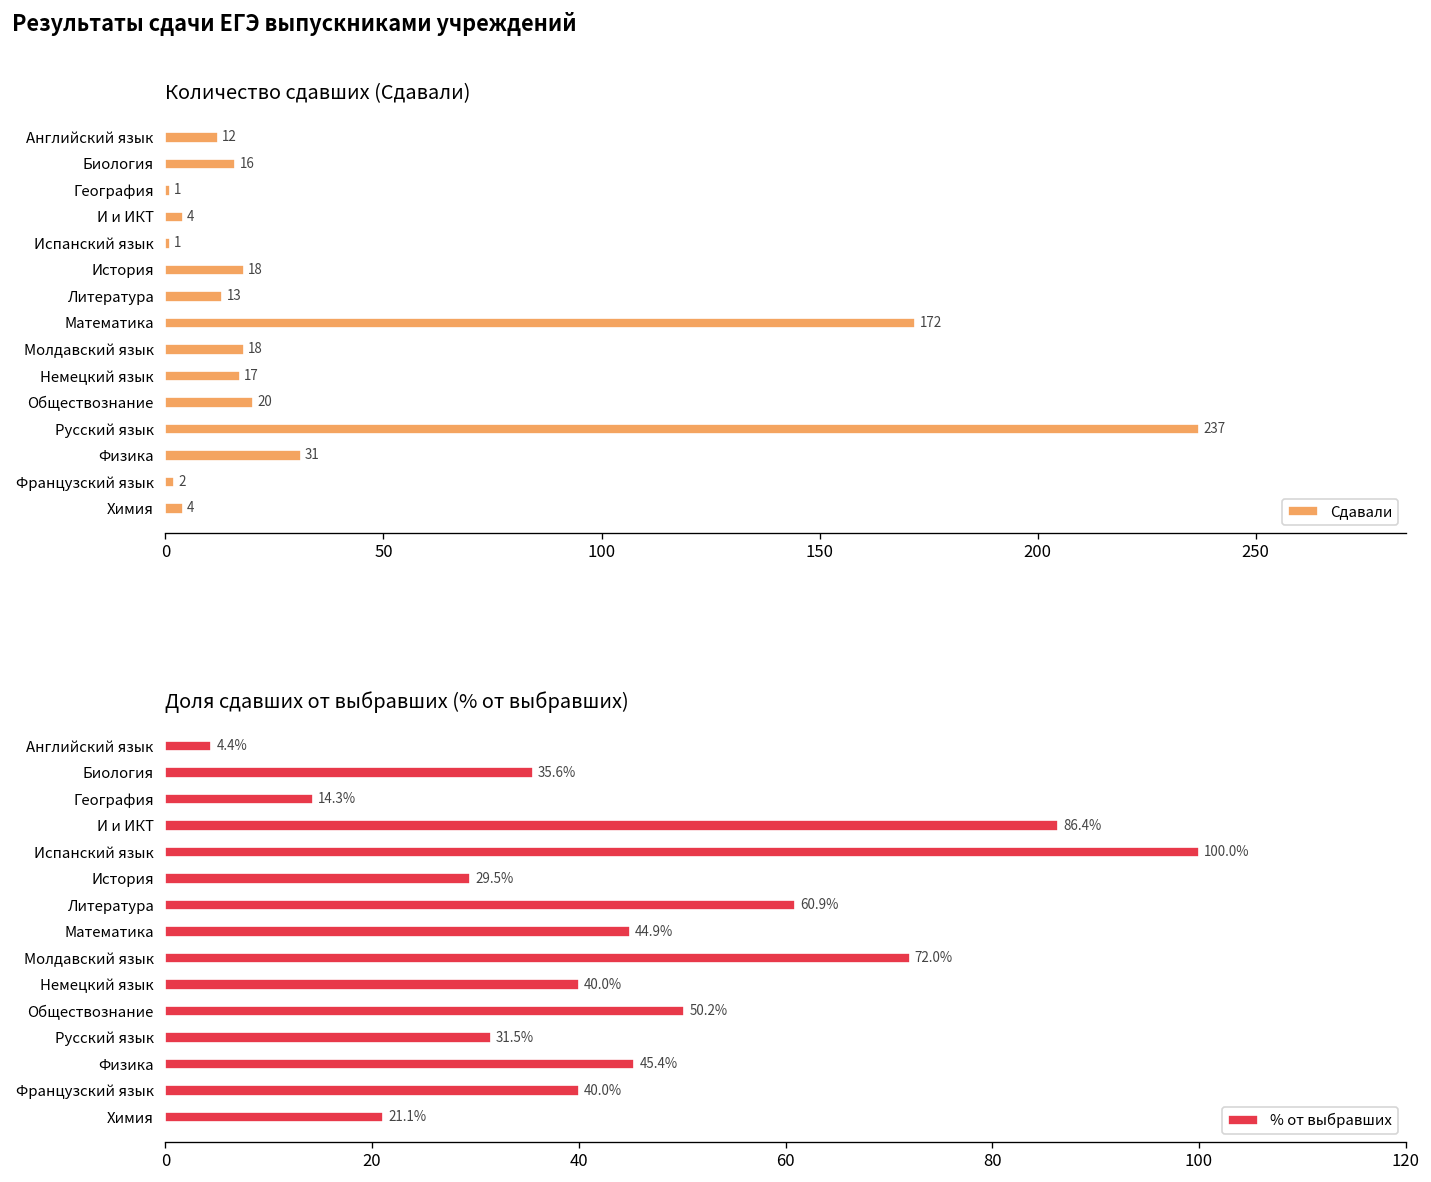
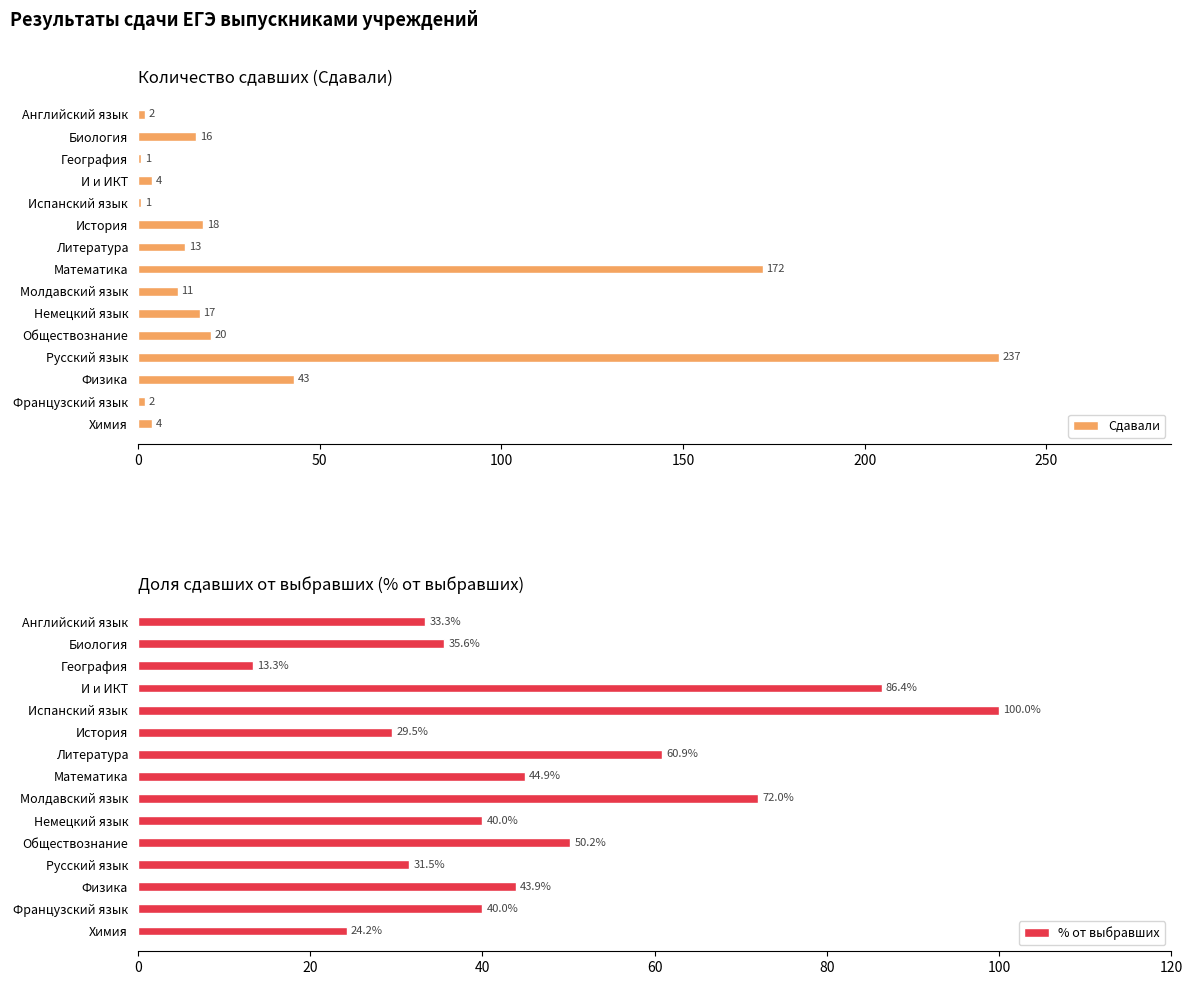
  {
    "Количество сдавших (Сдавали)": {
-     "Английский язык": "12",
+     "Английский язык": "2",
      "Биология": "16",
      "География": "1",
      "И и ИКТ": "4",
      "Испанский язык": "1",
      "История": "18",
      "Литература": "13",
      "Математика": "172",
-     "Молдавский язык": "18",
+     "Молдавский язык": "11",
      "Немецкий язык": "17",
      "Обществознание": "20",
      "Русский язык": "237",
-     "Физика": "31",
+     "Физика": "43",
      "Французский язык": "2",
      "Химия": "4"
    },
    "Доля сдавших от выбравших (% от выбравших)": {
-     "Английский язык": "4.4%",
+     "Английский язык": "33.3%",
      "Биология": "35.6%",
-     "География": "14.3%",
+     "География": "13.3%",
      "И и ИКТ": "86.4%",
      "Испанский язык": "100.0%",
      "История": "29.5%",
      "Литература": "60.9%",
      "Математика": "44.9%",
      "Молдавский язык": "72.0%",
      "Немецкий язык": "40.0%",
      "Обществознание": "50.2%",
      "Русский язык": "31.5%",
-     "Физика": "45.4%",
+     "Физика": "43.9%",
      "Французский язык": "40.0%",
-     "Химия": "21.1%"
+     "Химия": "24.2%"
    }
  }
